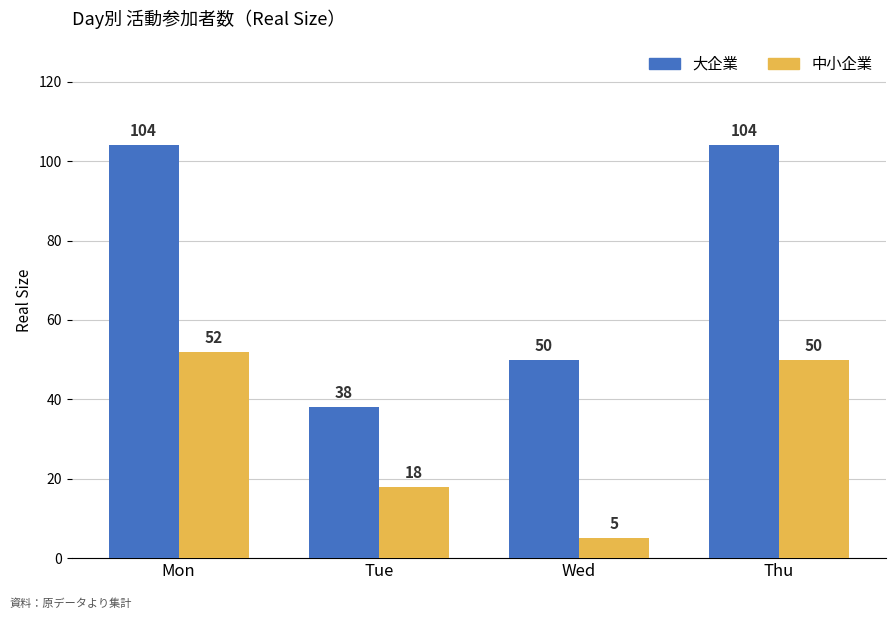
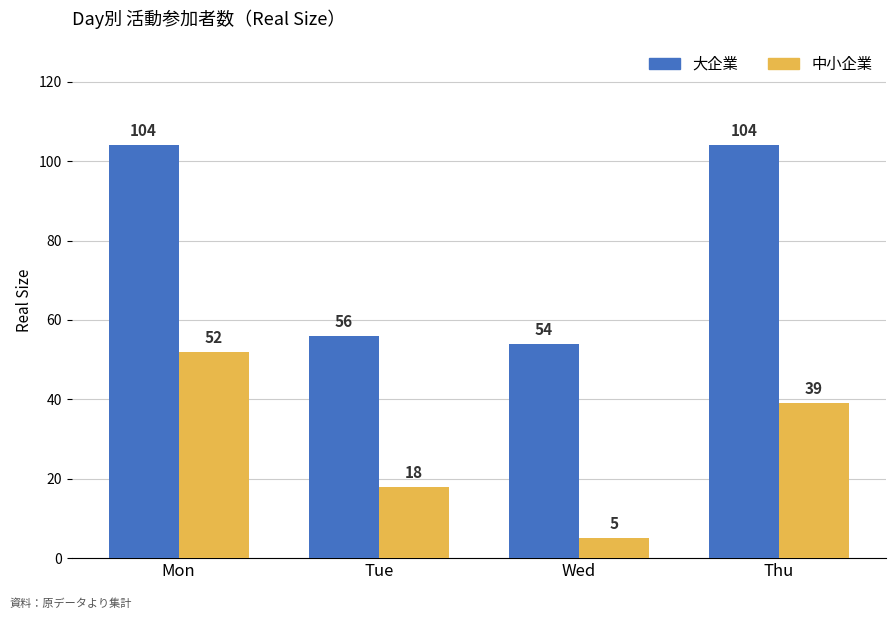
  {
    "大企業": {
      "Mon": 104,
-     "Tue": 38,
-     "Wed": 50,
+     "Tue": 56,
+     "Wed": 54,
      "Thu": 104
    },
    "中小企業": {
      "Mon": 52,
      "Tue": 18,
      "Wed": 5,
-     "Thu": 50
+     "Thu": 39
    }
  }
